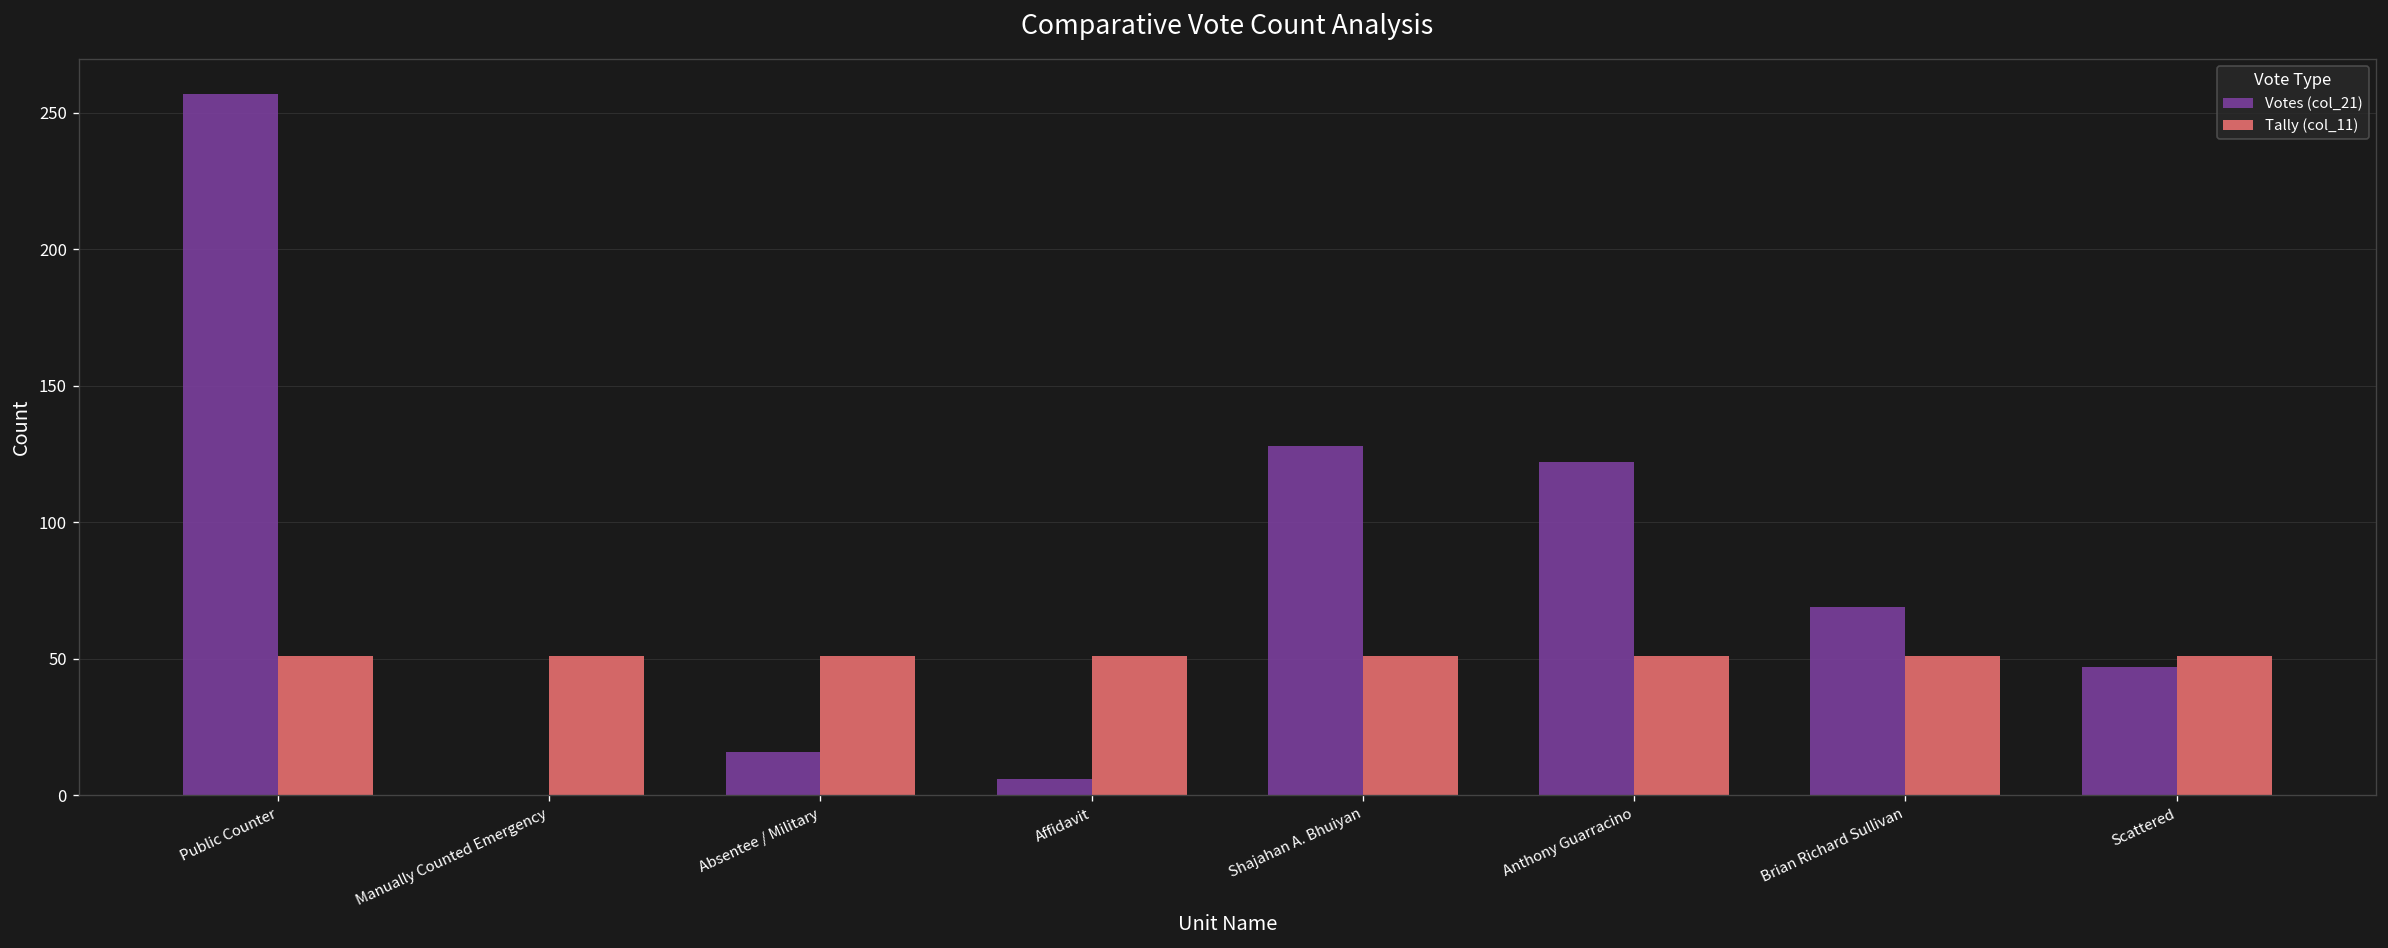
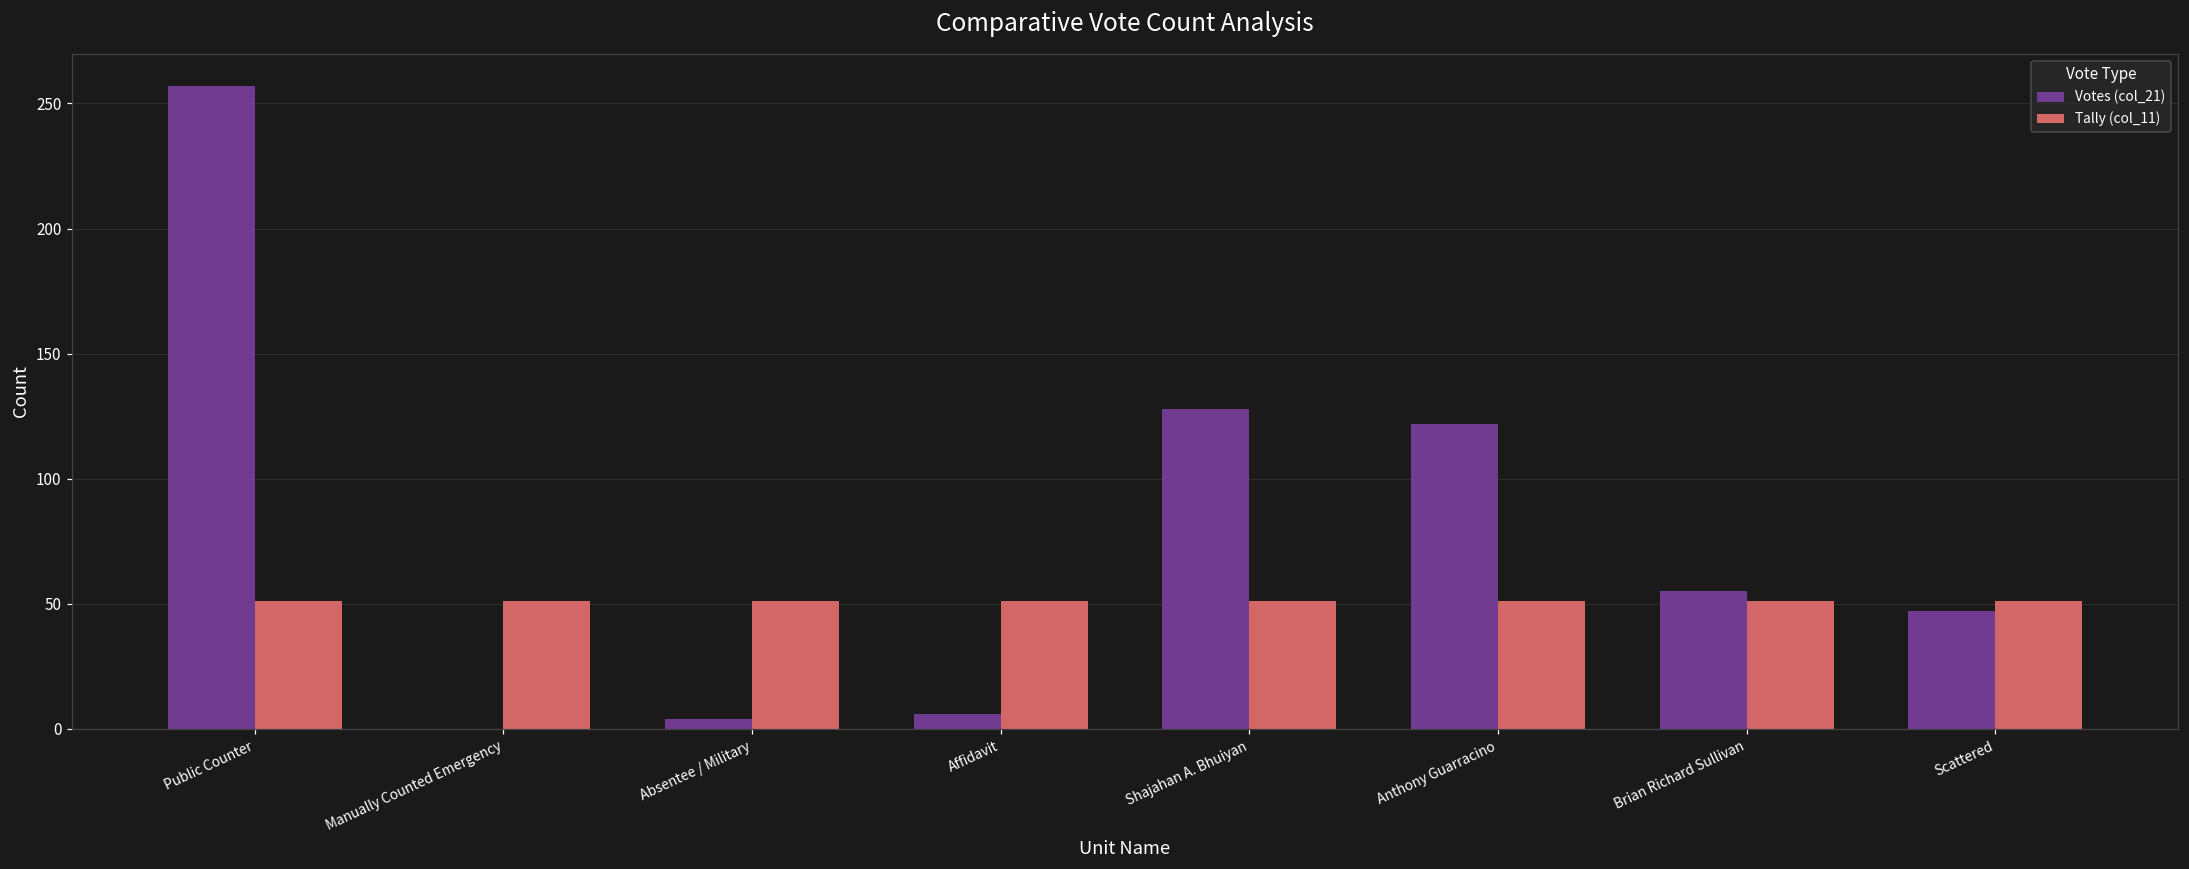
  {
    "Votes (col_21)": {
      "Public Counter": 257,
      "Manually Counted Emergency": 0,
-     "Absentee / Military": 16,
+     "Absentee / Military": 4,
      "Affidavit": 6,
      "Shajahan A. Bhuiyan": 128,
      "Anthony Guarracino": 122,
-     "Brian Richard Sullivan": 69,
+     "Brian Richard Sullivan": 55,
      "Scattered": 47
    },
    "Tally (col_11)": {
      "Public Counter": 51,
      "Manually Counted Emergency": 51,
      "Absentee / Military": 51,
      "Affidavit": 51,
      "Shajahan A. Bhuiyan": 51,
      "Anthony Guarracino": 51,
      "Brian Richard Sullivan": 51,
      "Scattered": 51
    }
  }
